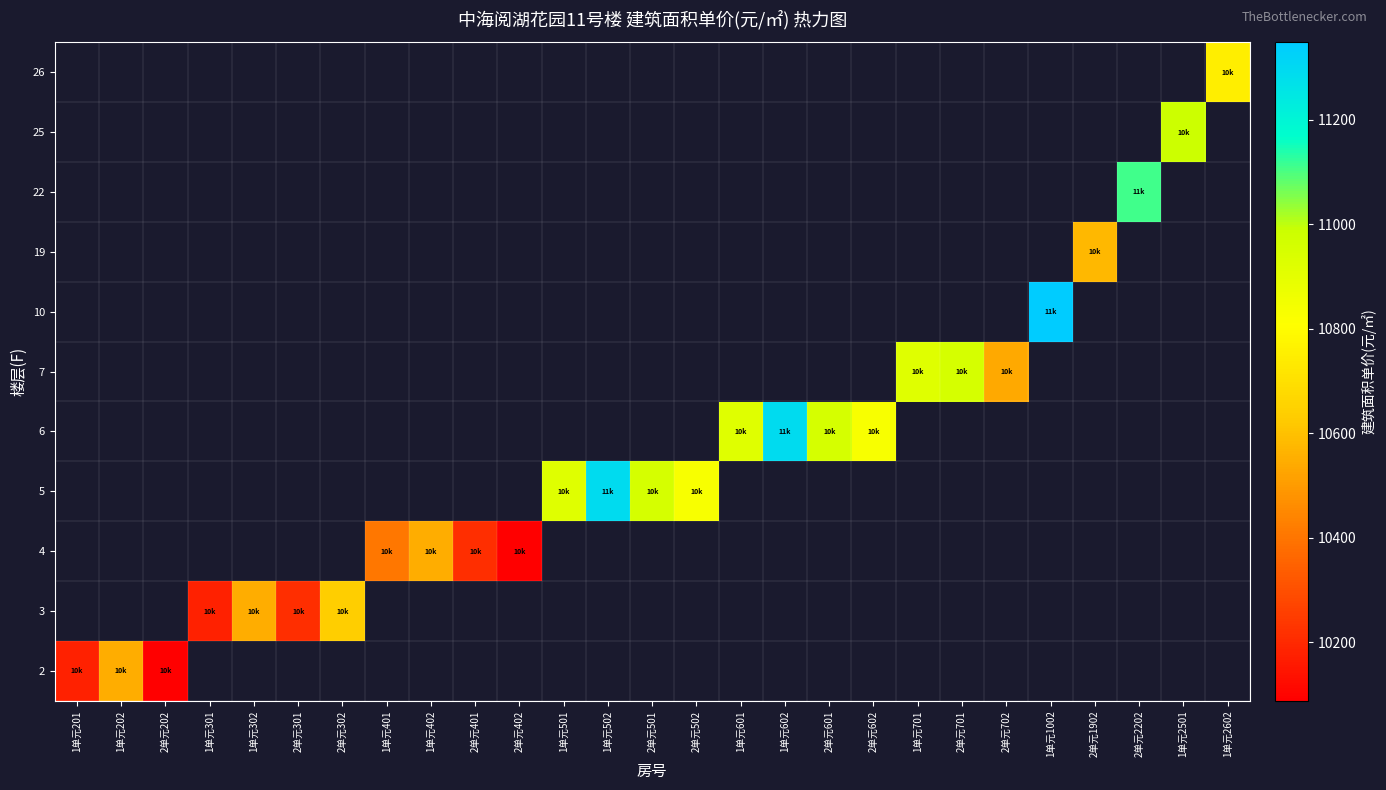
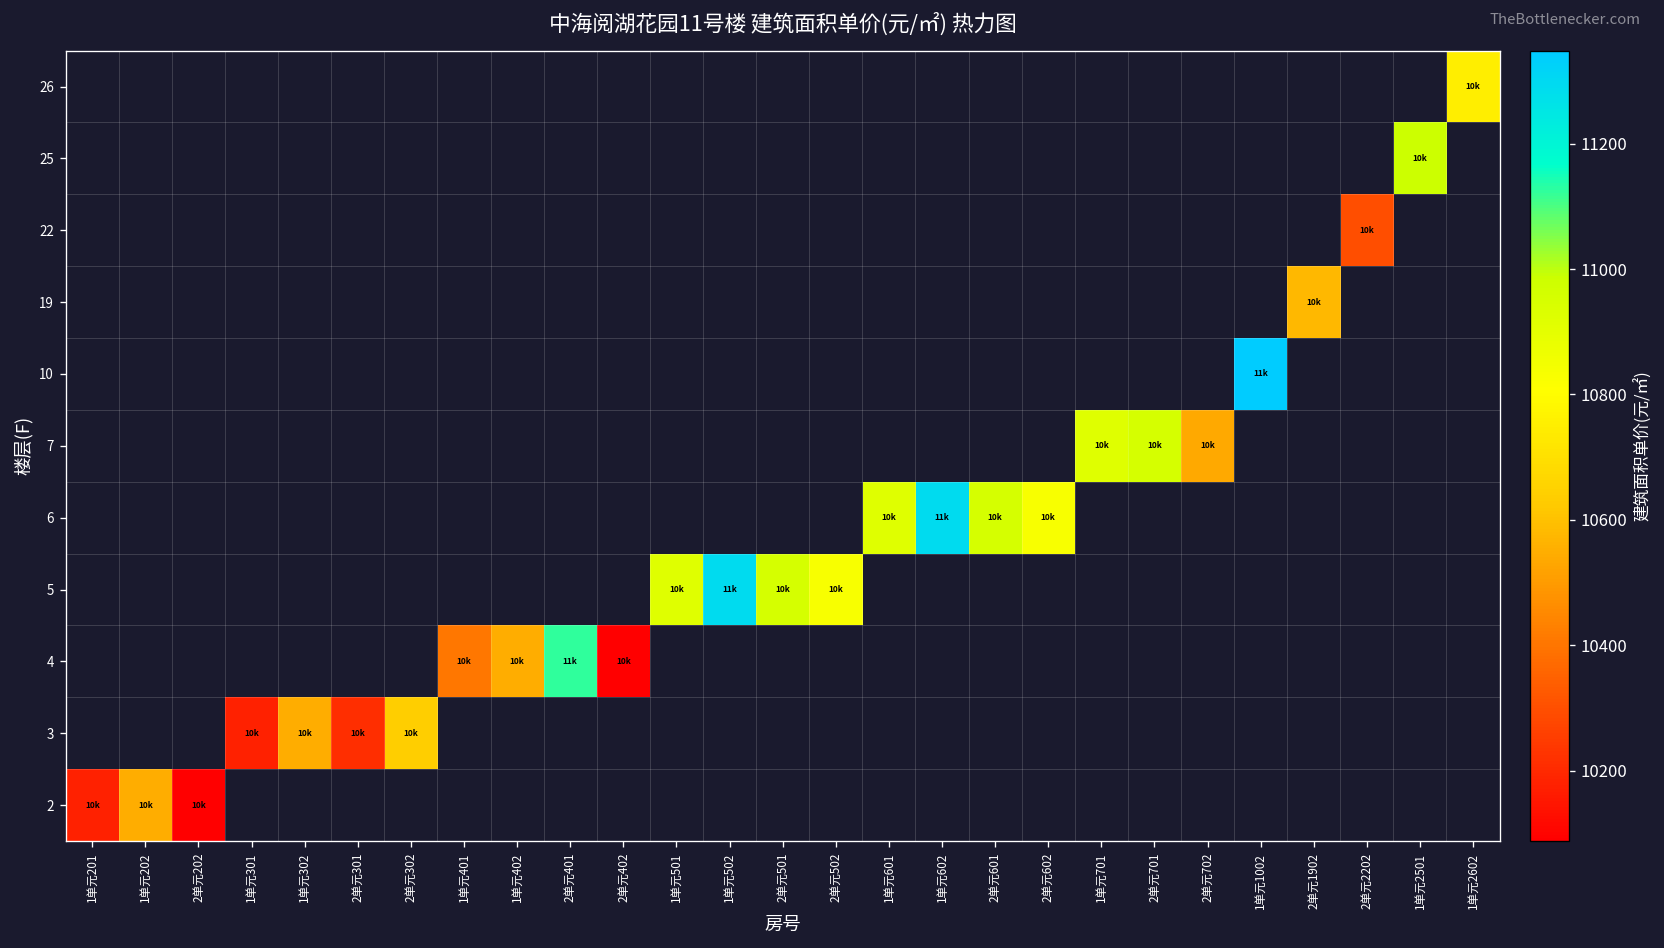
  {
    "26": {
      "1单元2602": "10k"
    },
    "25": {
      "1单元2501": "10k"
    },
    "22": {
-     "2单元2202": "11k"
+     "2单元2202": "10k"
    },
    "19": {
      "2单元1902": "10k"
    },
    "10": {
      "1单元1002": "11k"
    },
    "7": {
      "1单元701": "10k",
      "2单元701": "10k",
      "2单元702": "10k"
    },
    "6": {
      "1单元601": "10k",
      "1单元602": "11k",
      "2单元601": "10k",
      "2单元602": "10k"
    },
    "5": {
      "1单元501": "10k",
      "1单元502": "11k",
      "2单元501": "10k",
      "2单元502": "10k"
    },
    "4": {
      "1单元401": "10k",
      "1单元402": "10k",
-     "2单元401": "10k",
+     "2单元401": "11k",
      "2单元402": "10k"
    },
    "3": {
      "1单元301": "10k",
      "1单元302": "10k",
      "2单元301": "10k",
      "2单元302": "10k"
    },
    "2": {
      "1单元201": "10k",
      "1单元202": "10k",
      "2单元202": "10k"
    }
  }
